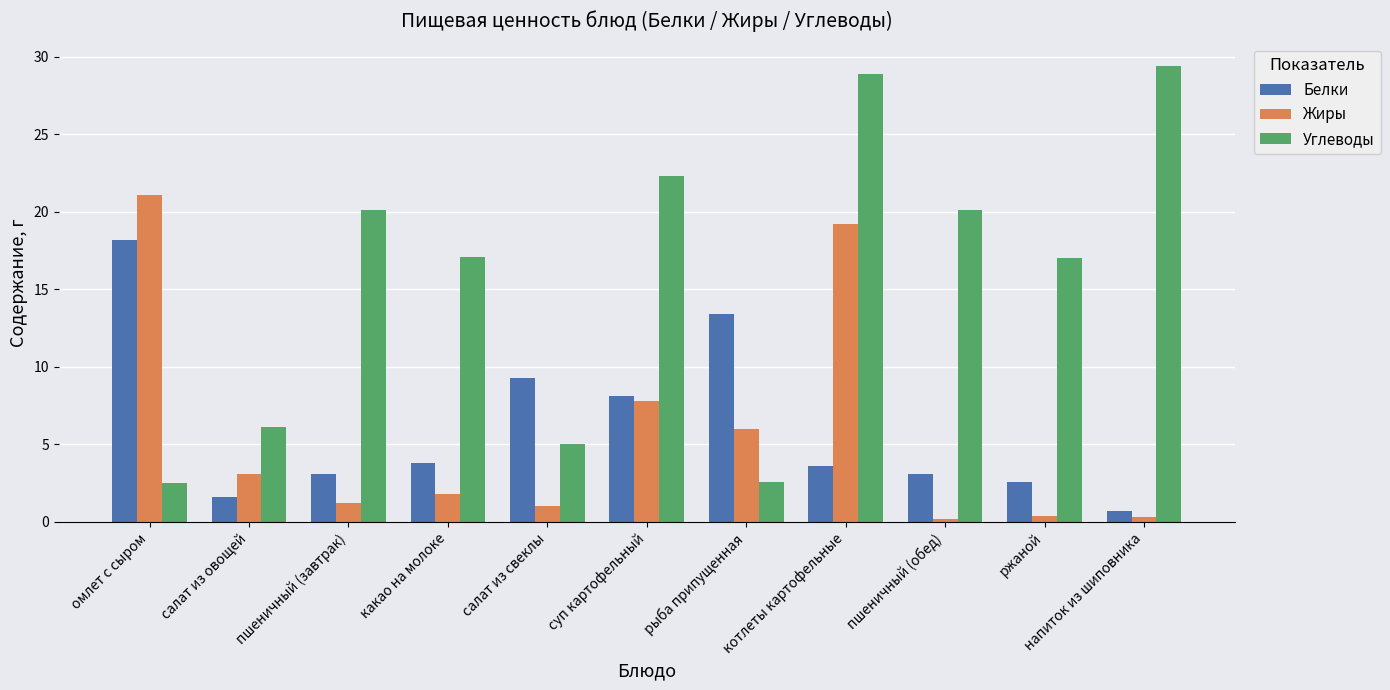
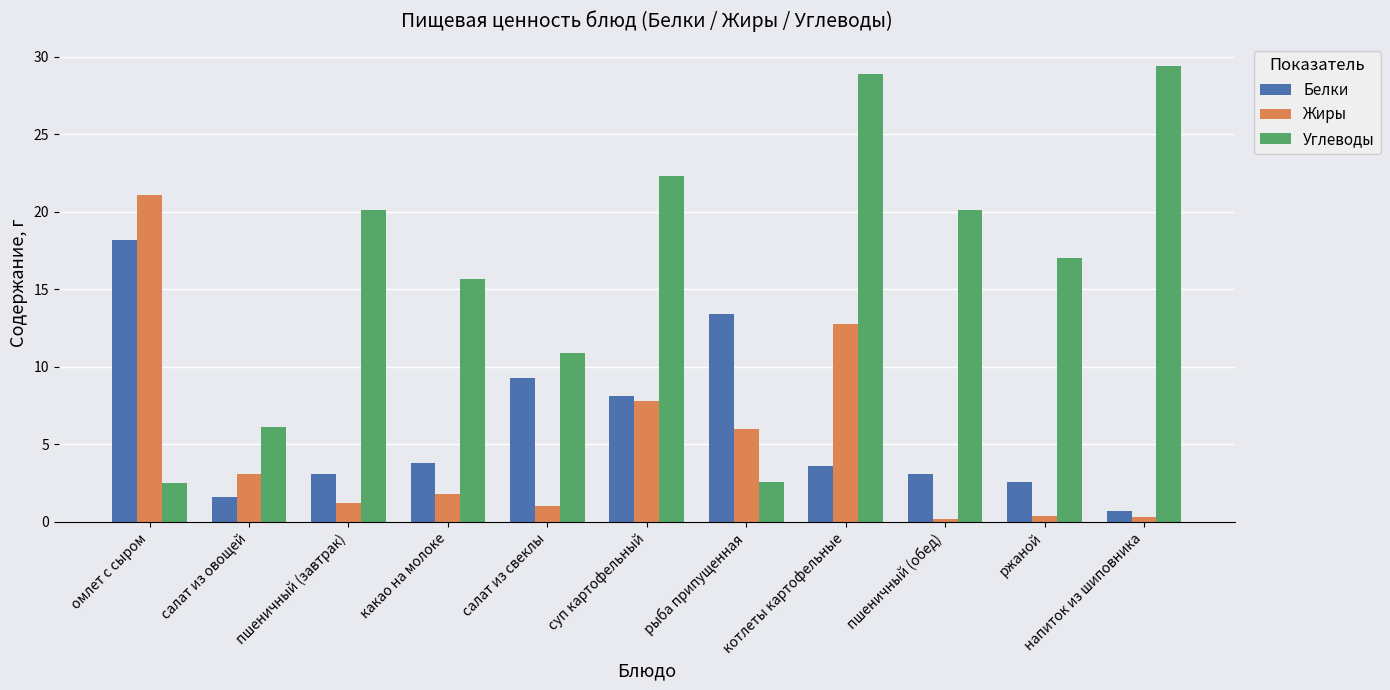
  {
    "Белки": {
      "омлет с сыром": 18.2,
      "салат из овощей": 1.6,
      "пшеничный (завтрак)": 3.1,
      "какао на молоке": 3.8,
      "салат из свеклы": 9.3,
      "суп картофельный": 8.1,
      "рыба припущенная": 13.4,
      "котлеты картофельные": 3.6,
      "пшеничный (обед)": 3.1,
      "ржаной": 2.6,
      "напиток из шиповника": 0.7
    },
    "Жиры": {
      "омлет с сыром": 21.1,
      "салат из овощей": 3.1,
      "пшеничный (завтрак)": 1.2,
      "какао на молоке": 1.8,
      "салат из свеклы": 1.0,
      "суп картофельный": 7.8,
      "рыба припущенная": 6.0,
-     "котлеты картофельные": 19.2,
+     "котлеты картофельные": 12.8,
      "пшеничный (обед)": 0.2,
      "ржаной": 0.4,
      "напиток из шиповника": 0.3
    },
    "Углеводы": {
      "омлет с сыром": 2.5,
      "салат из овощей": 6.1,
      "пшеничный (завтрак)": 20.1,
-     "какао на молоке": 17.1,
-     "салат из свеклы": 5.0,
+     "какао на молоке": 15.7,
+     "салат из свеклы": 10.9,
      "суп картофельный": 22.3,
      "рыба припущенная": 2.6,
      "котлеты картофельные": 28.9,
      "пшеничный (обед)": 20.1,
      "ржаной": 17.0,
      "напиток из шиповника": 29.4
    }
  }
